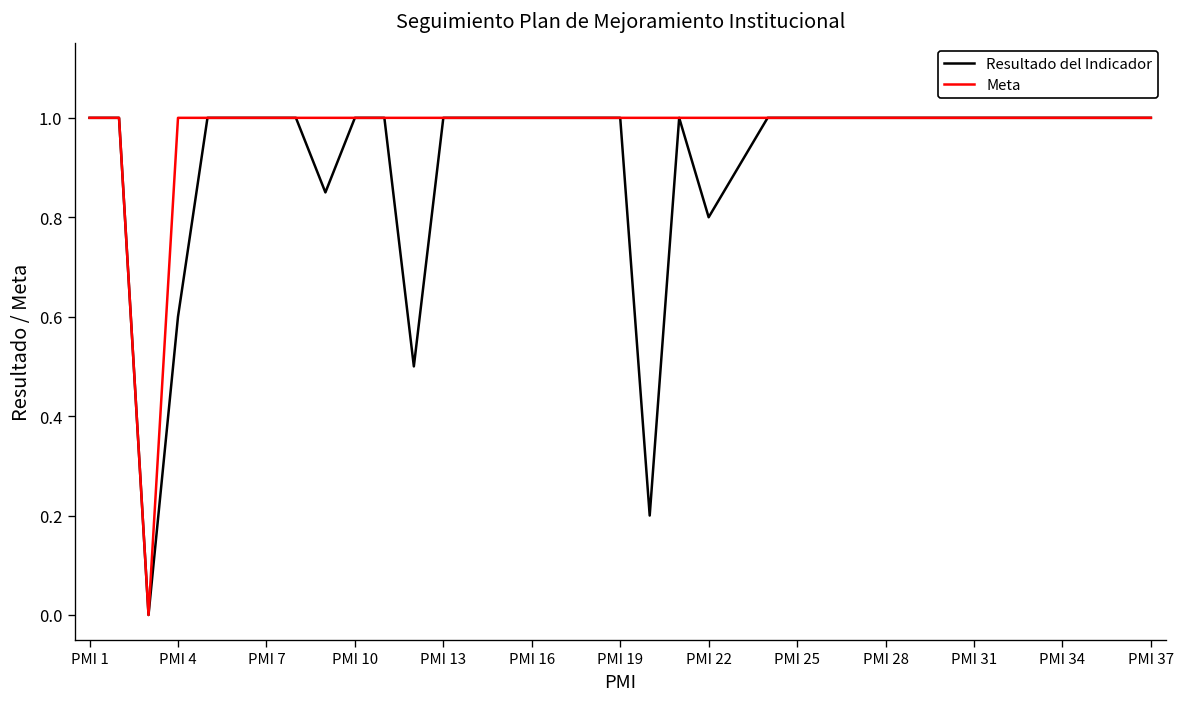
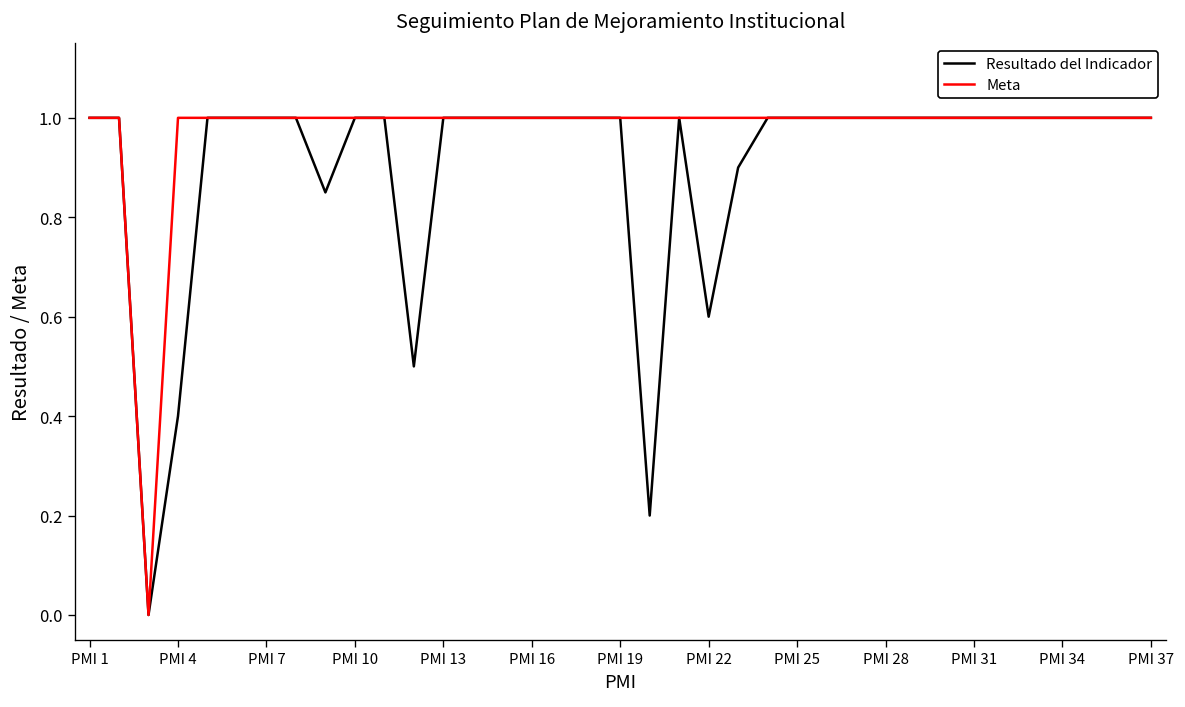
  {
    "Resultado del Indicador": {
-     "PMI 4": 0.6,
-     "PMI 22": 0.8
+     "PMI 4": 0.4,
+     "PMI 22": 0.6
    },
    "Meta": {
      "PMI 4": 1.0,
      "PMI 22": 1.0
    }
  }
